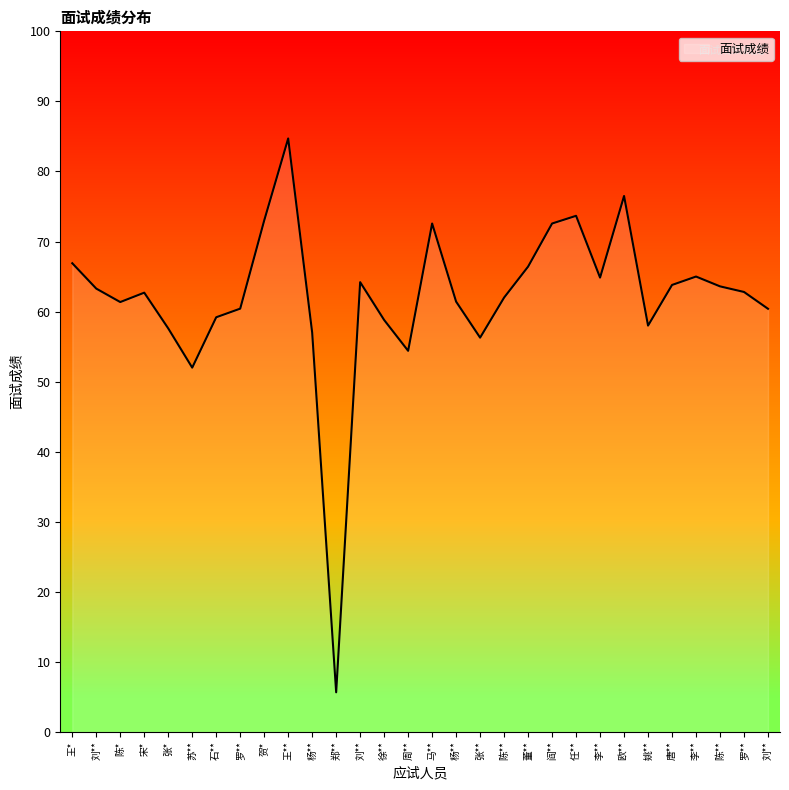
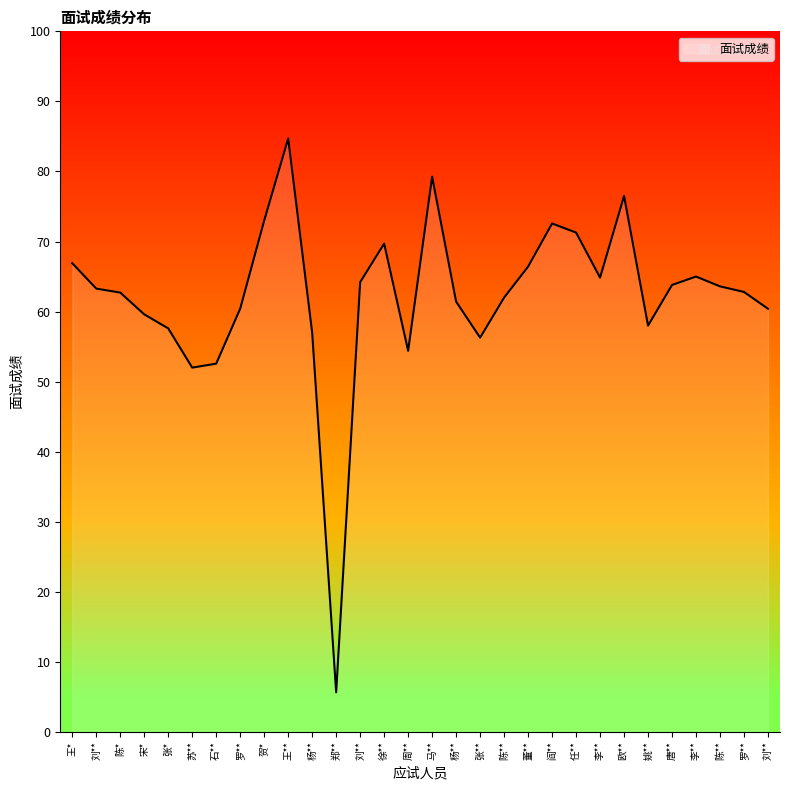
  {
    "王*": 67,
-   "陈*": 61,
-   "宋*": 63,
+   "陈*": 63,
+   "宋*": 60,
    "张*": 58,
    "苏**": 52,
-   "石**": 59,
+   "石**": 53,
    "贺*": 73,
    "王**": 85,
    "郑**": 6,
-   "徐**": 59,
+   "徐**": 70,
    "周**": 54,
-   "马**": 73,
+   "马**": 79,
    "张**": 56,
    "董**": 66,
    "阎**": 73,
-   "任**": 74,
+   "任**": 71,
    "欧**": 77,
    "姚**": 58,
    "唐**": 64
  }
